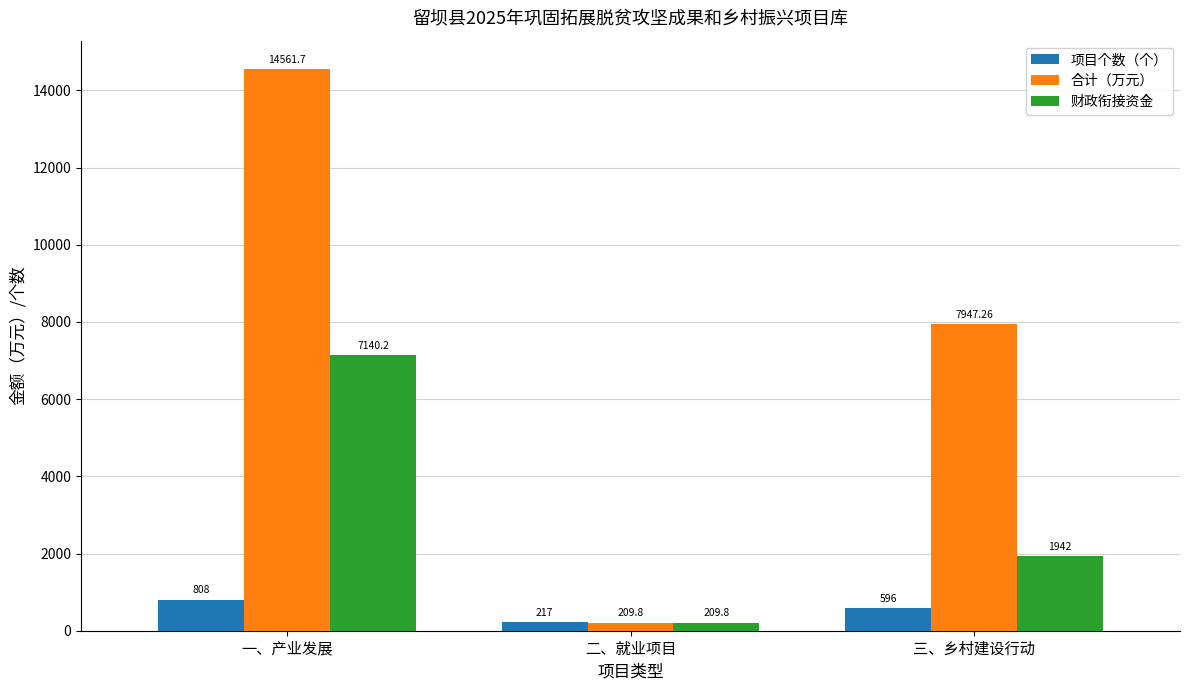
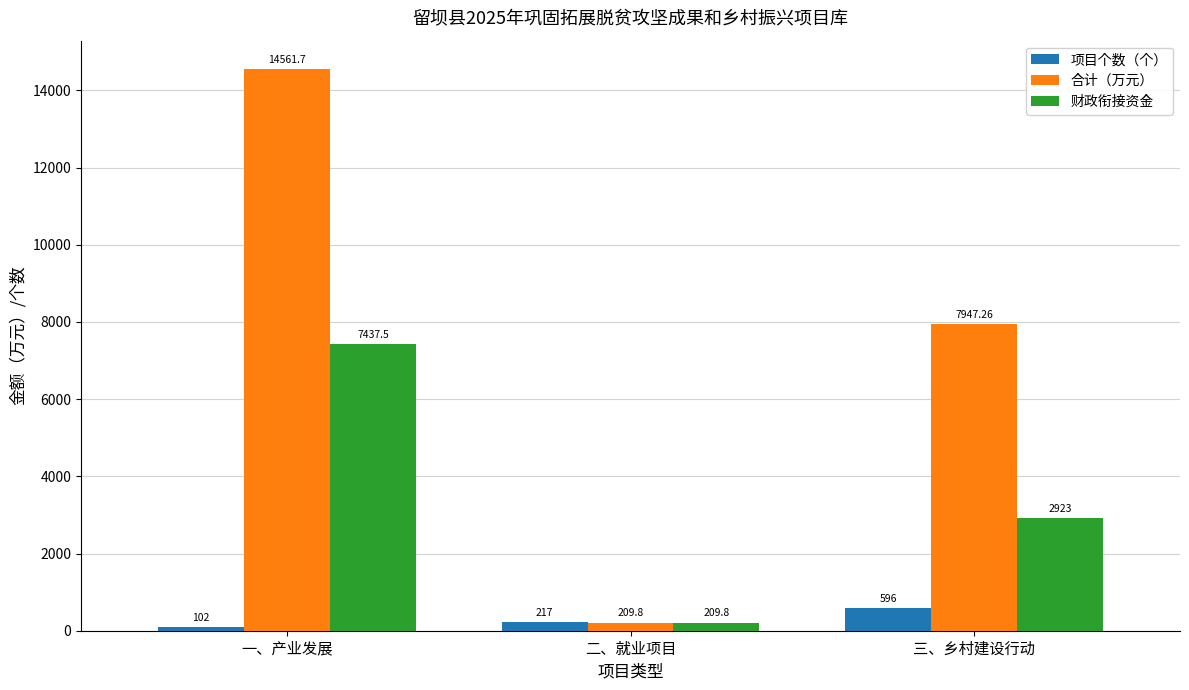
  {
    "项目个数（个）": {
-     "一、产业发展": 808,
+     "一、产业发展": 102,
      "二、就业项目": 217,
      "三、乡村建设行动": 596
    },
    "合计（万元）": {
      "一、产业发展": 14561.7,
      "二、就业项目": 209.8,
      "三、乡村建设行动": 7947.26
    },
    "财政衔接资金": {
-     "一、产业发展": 7140.2,
+     "一、产业发展": 7437.5,
      "二、就业项目": 209.8,
-     "三、乡村建设行动": 1942
+     "三、乡村建设行动": 2923
    }
  }
